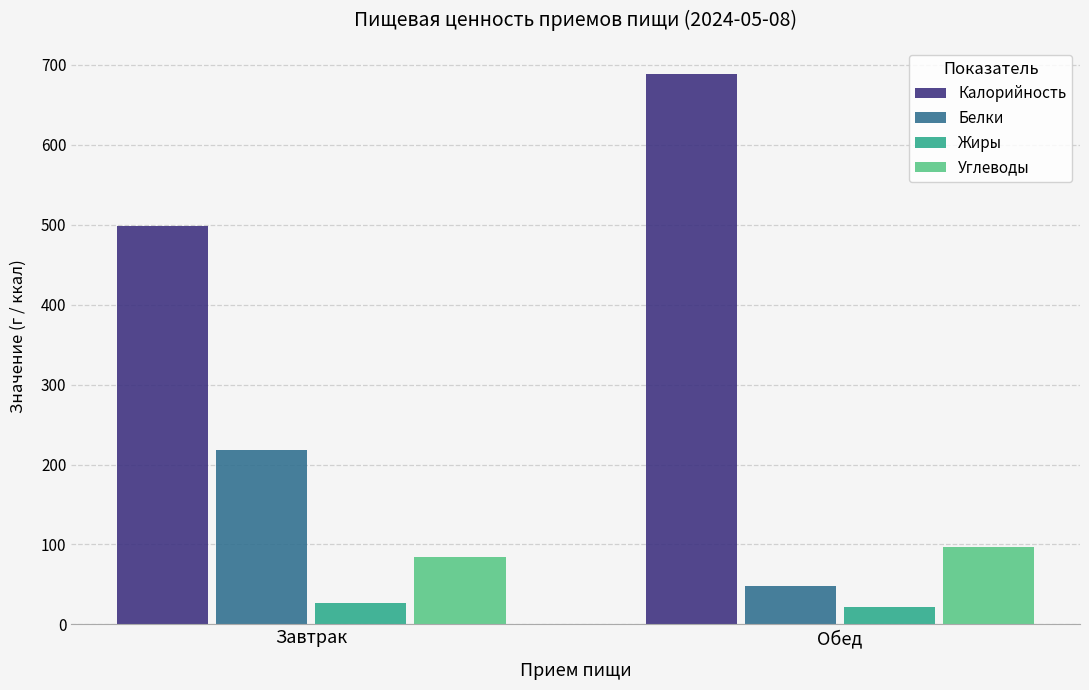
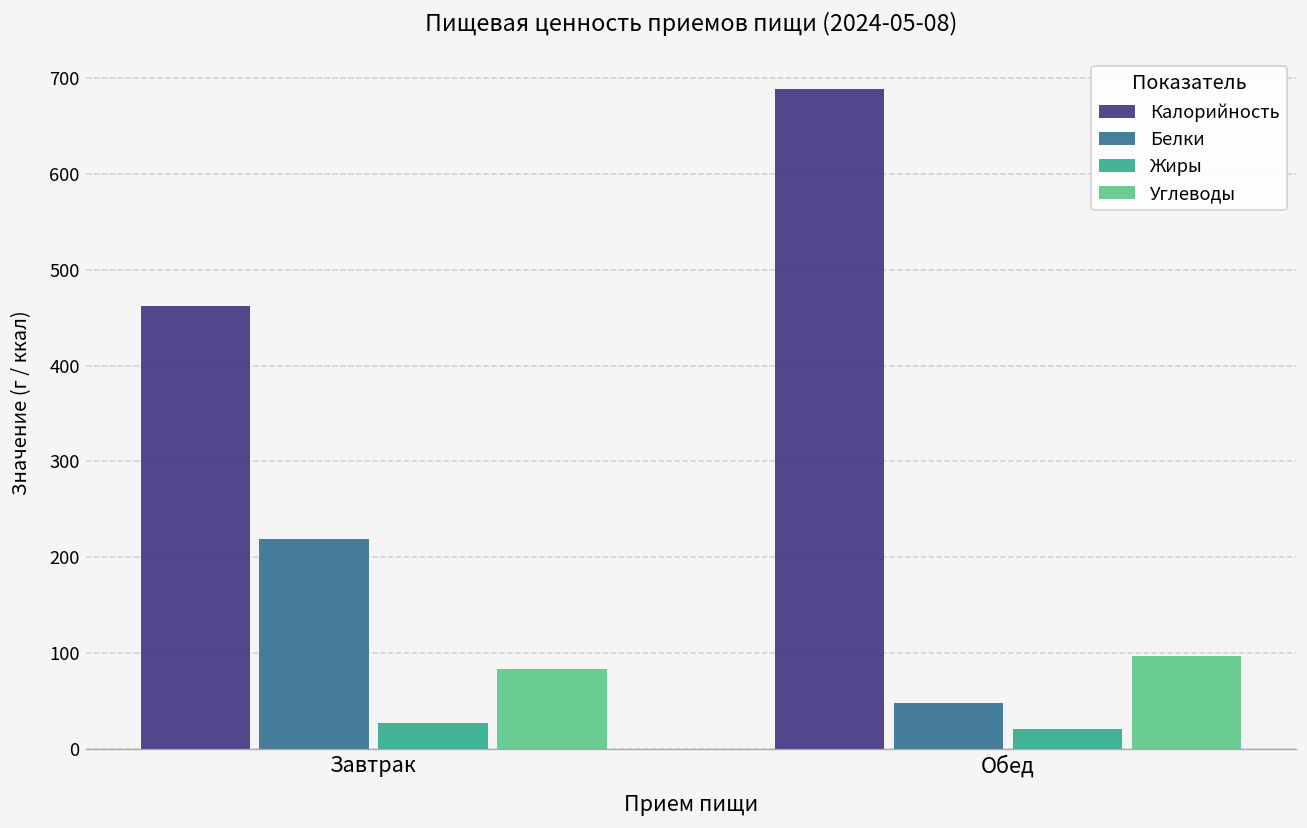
  {
    "Калорийность": {
-     "Завтрак": 500,
+     "Завтрак": 460,
      "Обед": 690
    },
    "Белки": {
      "Завтрак": 220,
      "Обед": 50
    }
  }
